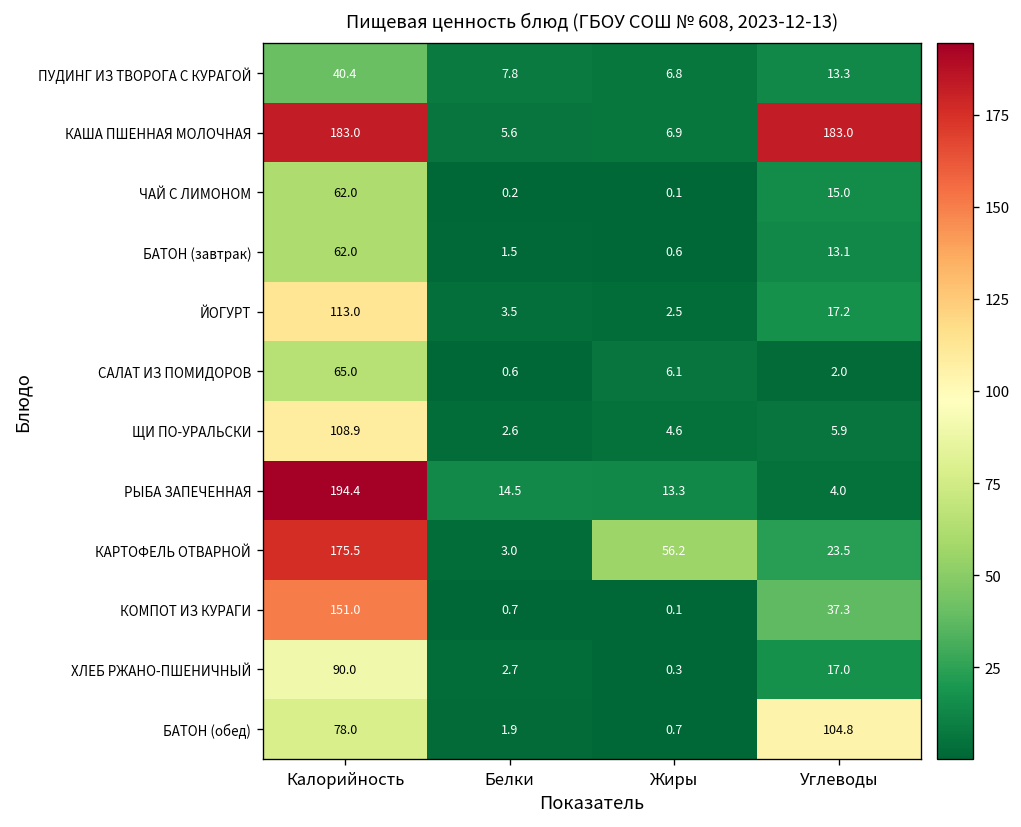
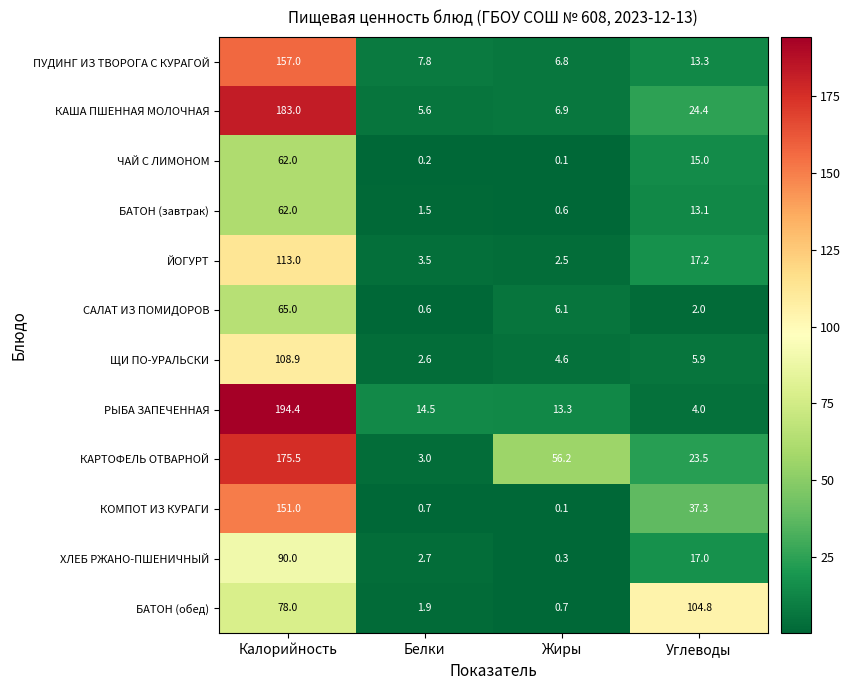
  {
    "ПУДИНГ ИЗ ТВОРОГА С КУРАГОЙ": {
-     "Калорийность": 40.4,
+     "Калорийность": 157.0,
      "Белки": 7.8,
      "Жиры": 6.8,
      "Углеводы": 13.3
    },
    "КАША ПШЕННАЯ МОЛОЧНАЯ": {
      "Калорийность": 183.0,
      "Белки": 5.6,
      "Жиры": 6.9,
-     "Углеводы": 183.0
+     "Углеводы": 24.4
    },
    "ЧАЙ С ЛИМОНОМ": {
      "Калорийность": 62.0,
      "Белки": 0.2,
      "Жиры": 0.1,
      "Углеводы": 15.0
    },
    "БАТОН (завтрак)": {
      "Калорийность": 62.0,
      "Белки": 1.5,
      "Жиры": 0.6,
      "Углеводы": 13.1
    },
    "ЙОГУРТ": {
      "Калорийность": 113.0,
      "Белки": 3.5,
      "Жиры": 2.5,
      "Углеводы": 17.2
    },
    "САЛАТ ИЗ ПОМИДОРОВ": {
      "Калорийность": 65.0,
      "Белки": 0.6,
      "Жиры": 6.1,
      "Углеводы": 2.0
    },
    "ЩИ ПО-УРАЛЬСКИ": {
      "Калорийность": 108.9,
      "Белки": 2.6,
      "Жиры": 4.6,
      "Углеводы": 5.9
    },
    "РЫБА ЗАПЕЧЕННАЯ": {
      "Калорийность": 194.4,
      "Белки": 14.5,
      "Жиры": 13.3,
      "Углеводы": 4.0
    },
    "КАРТОФЕЛЬ ОТВАРНОЙ": {
      "Калорийность": 175.5,
      "Белки": 3.0,
      "Жиры": 56.2,
      "Углеводы": 23.5
    },
    "КОМПОТ ИЗ КУРАГИ": {
      "Калорийность": 151.0,
      "Белки": 0.7,
      "Жиры": 0.1,
      "Углеводы": 37.3
    },
    "ХЛЕБ РЖАНО-ПШЕНИЧНЫЙ": {
      "Калорийность": 90.0,
      "Белки": 2.7,
      "Жиры": 0.3,
      "Углеводы": 17.0
    },
    "БАТОН (обед)": {
      "Калорийность": 78.0,
      "Белки": 1.9,
      "Жиры": 0.7,
      "Углеводы": 104.8
    }
  }
